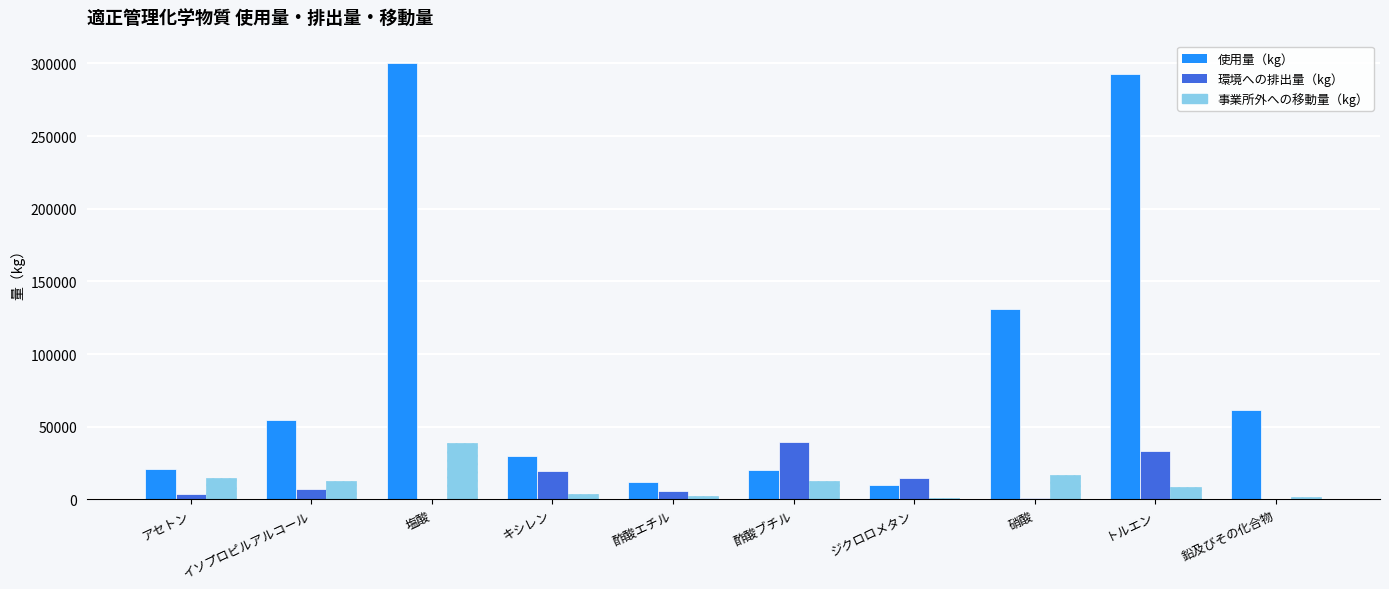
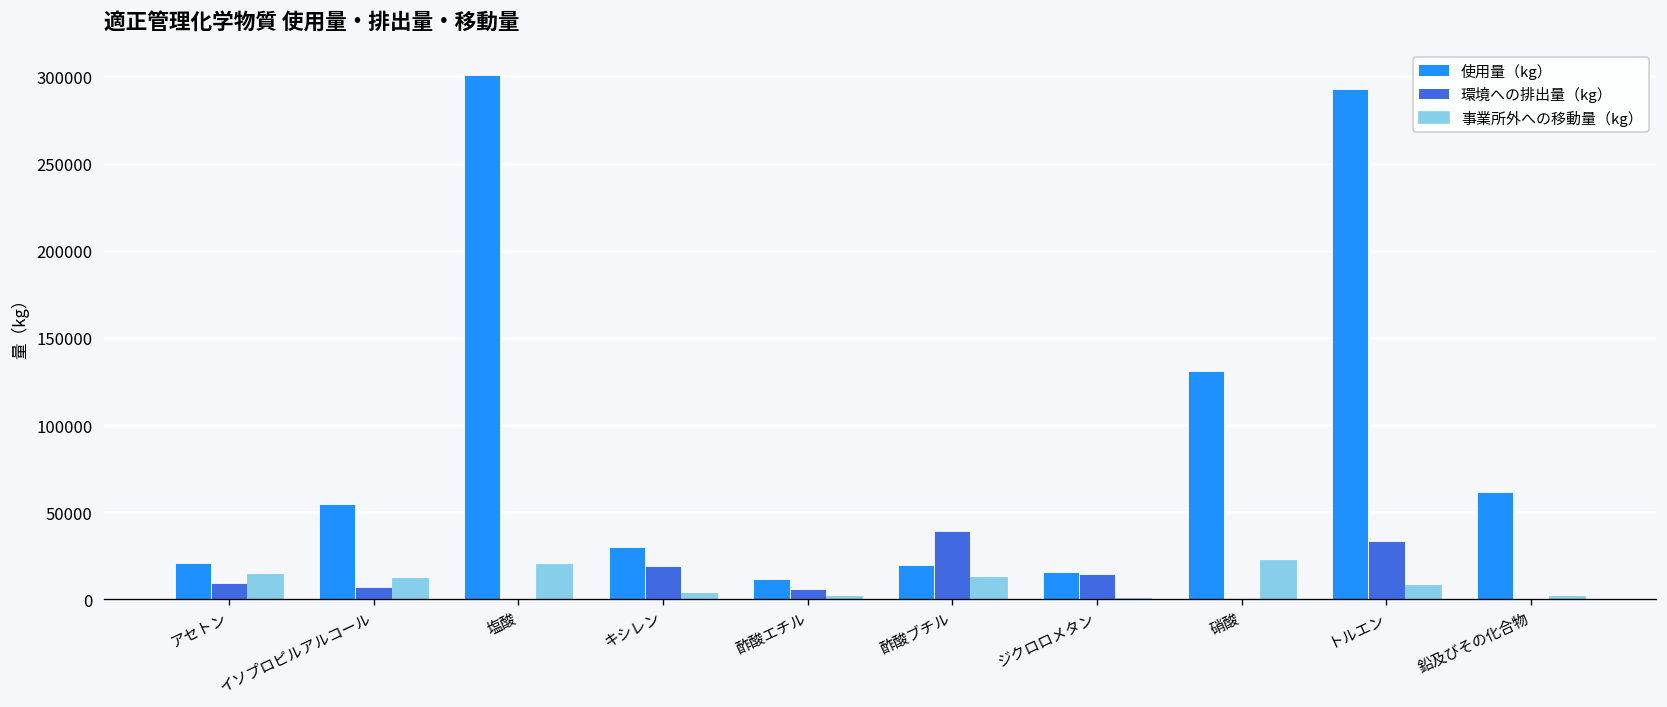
  {
    "使用量（kg）": {
      "アセトン": 21000,
      "イソプロピルアルコール": 55000,
      "塩酸": 301000,
      "キシレン": 30000,
      "酢酸エチル": 12000,
      "酢酸ブチル": 20000,
-     "ジクロロメタン": 10000,
+     "ジクロロメタン": 16000,
      "硝酸": 131000,
      "トルエン": 293000,
      "鉛及びその化合物": 61000
    },
    "環境への排出量（kg）": {
-     "アセトン": 4000,
+     "アセトン": 9000,
      "イソプロピルアルコール": 7000,
      "キシレン": 19000,
      "酢酸エチル": 6000,
      "酢酸ブチル": 40000,
      "ジクロロメタン": 15000,
      "トルエン": 34000,
      "鉛及びその化合物": 0
    },
    "事業所外への移動量（kg）": {
      "アセトン": 14000,
      "イソプロピルアルコール": 13000,
-     "塩酸": 39000,
+     "塩酸": 21000,
      "キシレン": 4000,
      "酢酸エチル": 2000,
      "酢酸ブチル": 13000,
-     "硝酸": 17000,
+     "硝酸": 23000,
      "トルエン": 9000,
      "鉛及びその化合物": 2000
    }
  }
